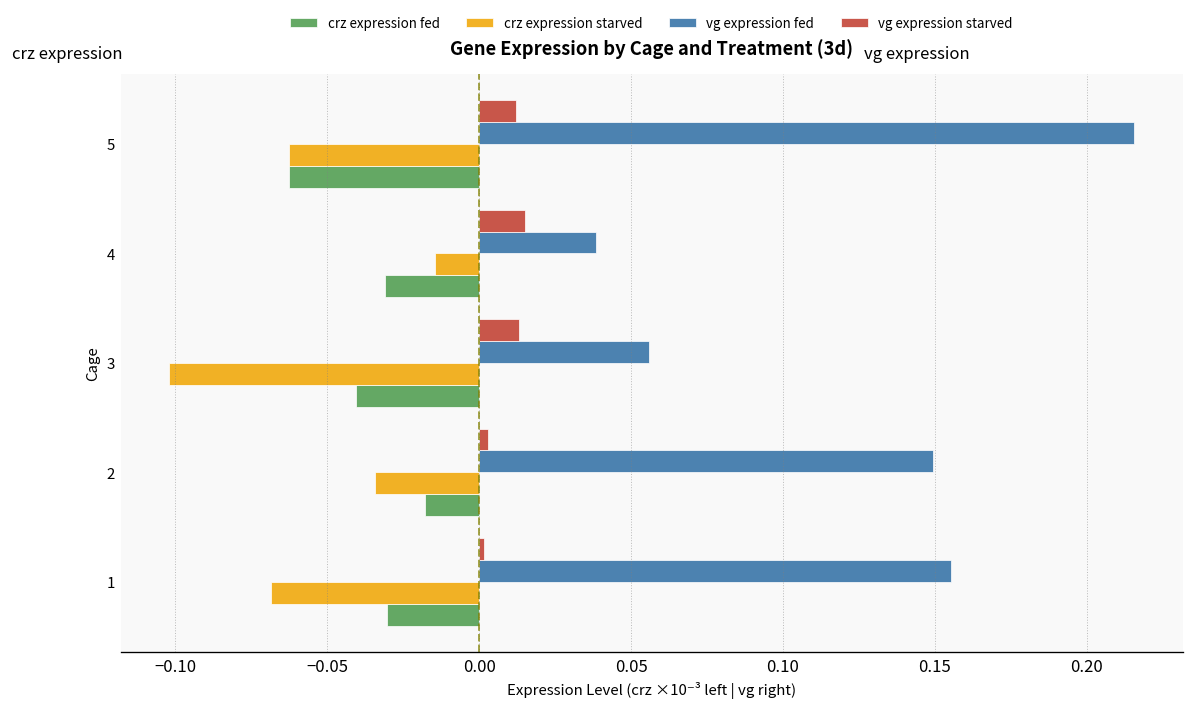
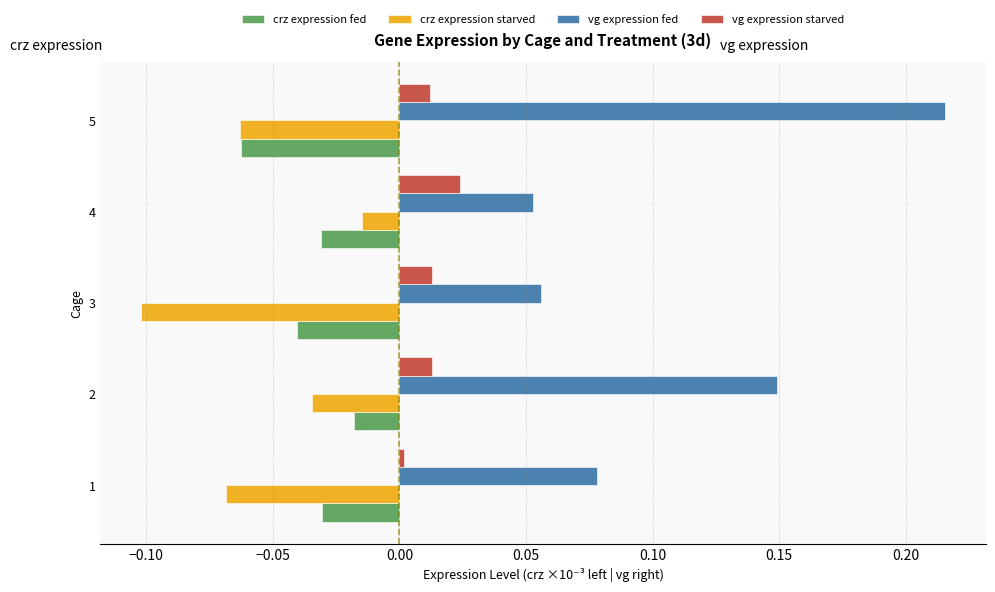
  {
    "crz expression fed": {
      "5": -0.063,
      "4": -0.031,
      "3": -0.040,
      "2": -0.018,
      "1": -0.030
    },
    "crz expression starved": {
      "5": -0.063,
      "4": -0.015,
      "3": -0.102,
      "2": -0.034,
      "1": -0.069
    },
    "vg expression fed": {
      "5": 0.216,
-     "4": 0.038,
+     "4": 0.053,
      "3": 0.056,
      "2": 0.149,
-     "1": 0.155
+     "1": 0.078
    },
    "vg expression starved": {
      "5": 0.012,
-     "4": 0.015,
+     "4": 0.024,
      "3": 0.013,
-     "2": 0.003,
+     "2": 0.013,
      "1": 0.002
    }
  }
